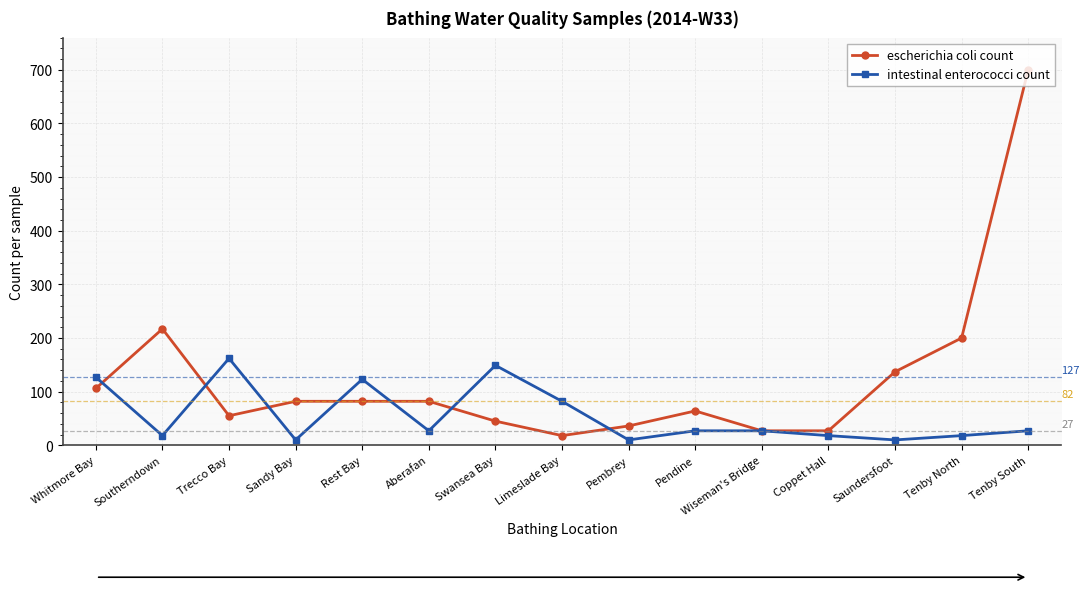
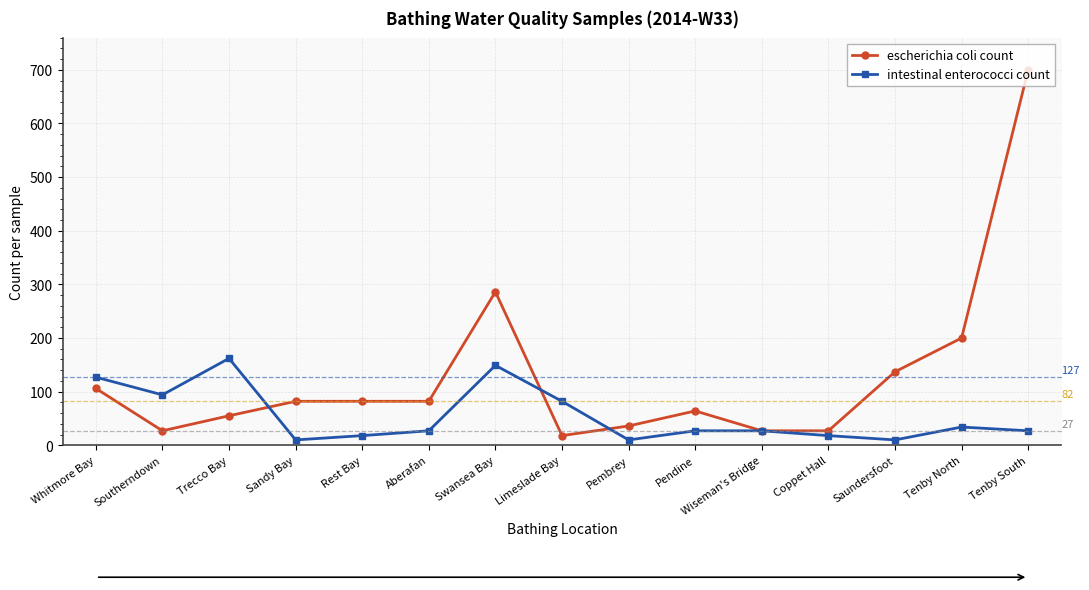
  {
    "escherichia coli count": {
      "Whitmore Bay": 110,
-     "Southerndown": 220,
+     "Southerndown": 30,
      "Trecco Bay": 60,
      "Sandy Bay": 80,
      "Rest Bay": 80,
      "Aberafan": 80,
-     "Swansea Bay": 50,
+     "Swansea Bay": 290,
      "Limeslade Bay": 20,
      "Pembrey": 40,
      "Pendine": 60,
      "Coppet Hall": 30,
      "Saundersfoot": 140,
      "Tenby North": 200
    },
    "intestinal enterococci count": {
      "Whitmore Bay": 130,
-     "Southerndown": 20,
+     "Southerndown": 90,
      "Trecco Bay": 160,
      "Sandy Bay": 10,
-     "Rest Bay": 120,
+     "Rest Bay": 20,
      "Aberafan": 30,
      "Swansea Bay": 150,
      "Limeslade Bay": 80,
      "Pembrey": 10,
      "Pendine": 30,
      "Coppet Hall": 20,
      "Saundersfoot": 10,
-     "Tenby North": 20,
+     "Tenby North": 30,
      "Tenby South": 30
    }
  }
